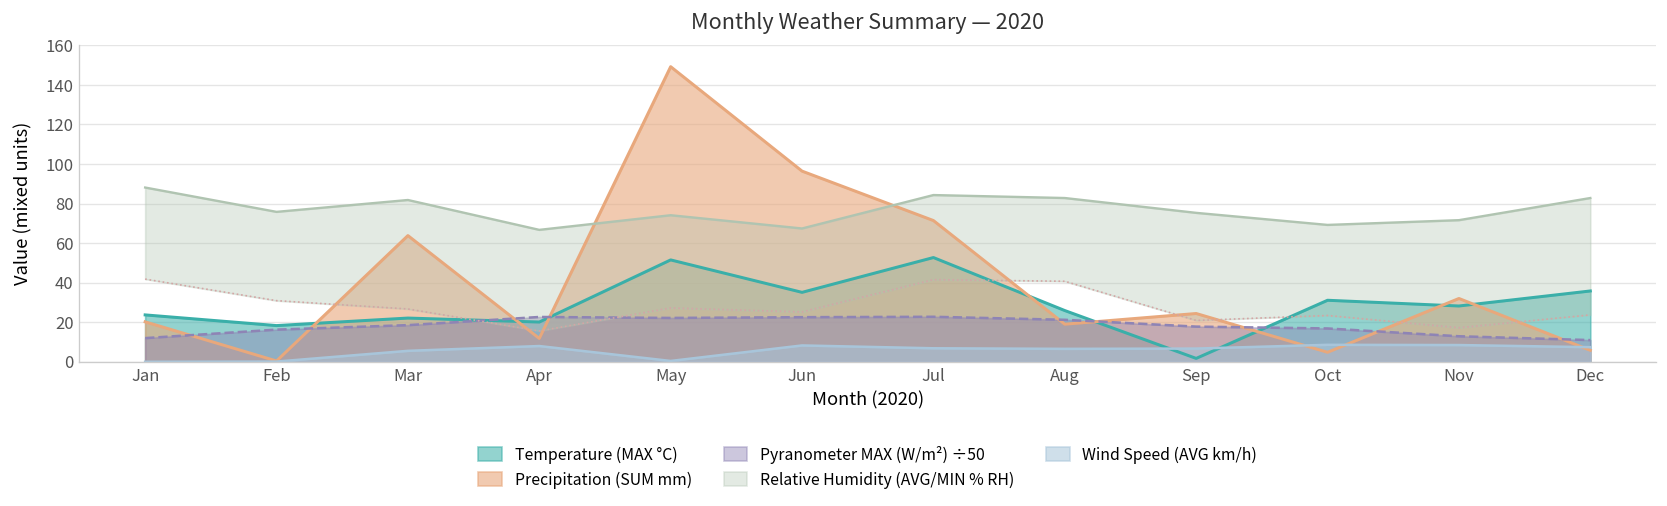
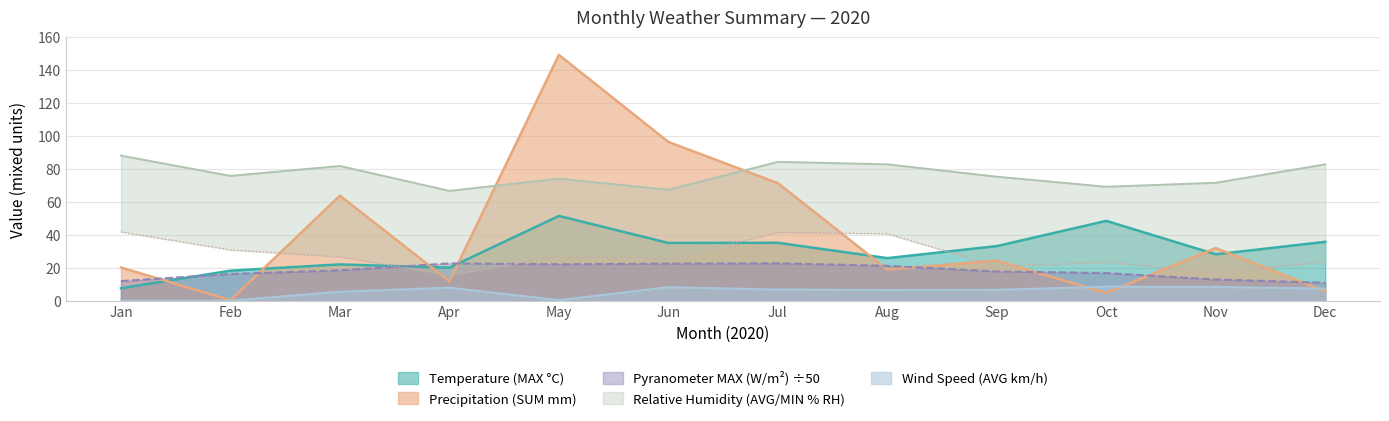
  {
    "Temperature (MAX °C)": {
-     "Jan": 24,
+     "Jan": 8,
      "Feb": 18,
      "Mar": 22,
      "Apr": 20,
      "May": 52,
      "Jun": 35,
-     "Jul": 53,
+     "Jul": 35,
      "Aug": 26,
-     "Sep": 2,
-     "Oct": 31,
+     "Sep": 33,
+     "Oct": 49,
      "Nov": 28,
      "Dec": 36
    }
  }
